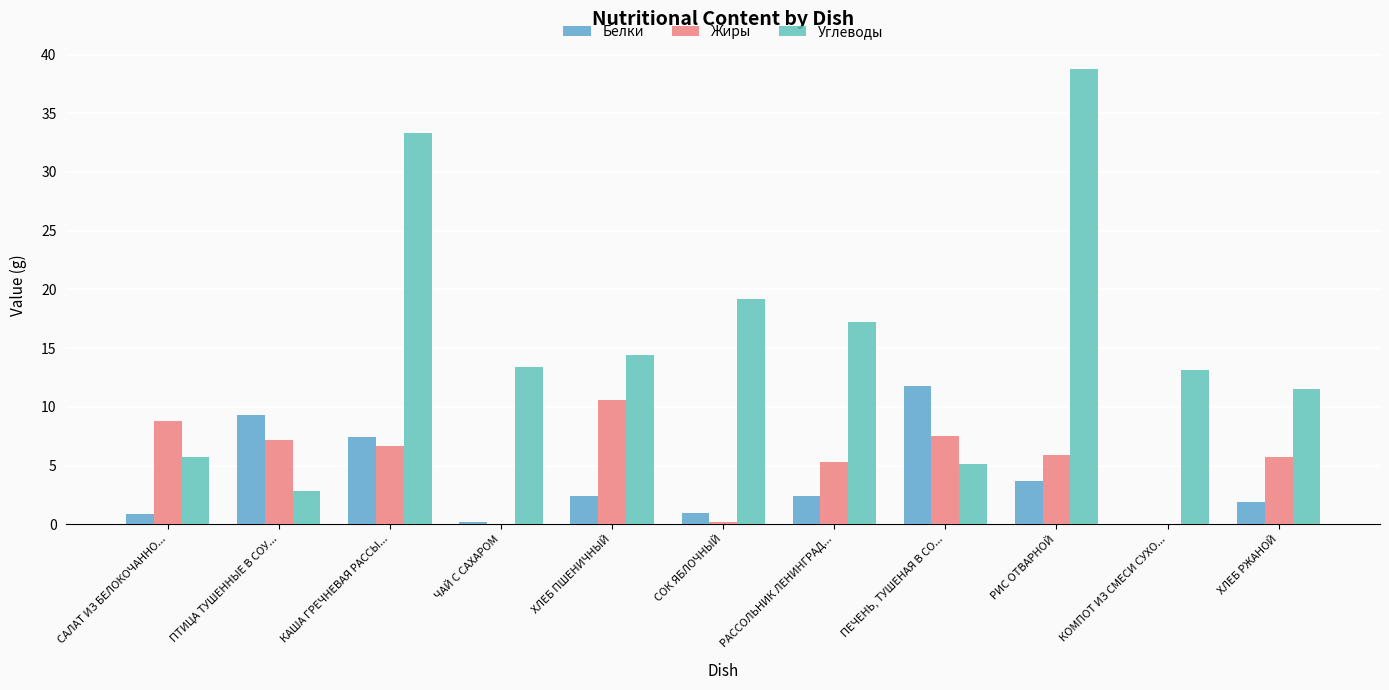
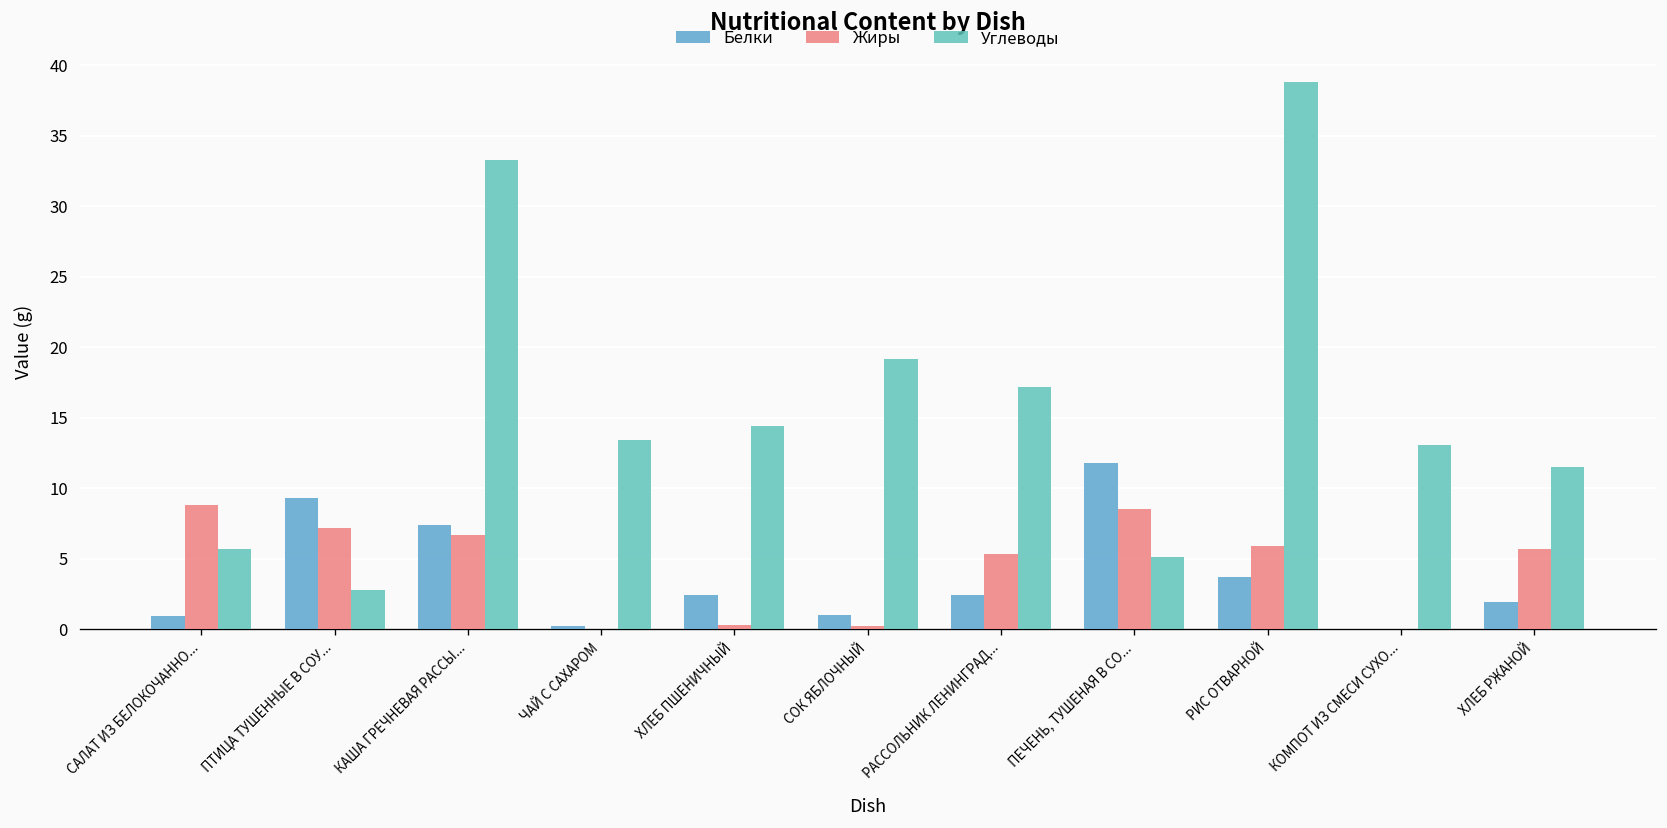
  {
    "Жиры": {
      "САЛАТ ИЗ БЕЛОКОЧАННО...": 8.8,
      "ПТИЦА ТУШЕННЫЕ В СОУ...": 7.2,
      "КАША ГРЕЧНЕВАЯ РАССЫ...": 6.7,
      "ЧАЙ С САХАРОМ": 0.0,
-     "ХЛЕБ ПШЕНИЧНЫЙ": 10.6,
+     "ХЛЕБ ПШЕНИЧНЫЙ": 0.3,
      "РАССОЛЬНИК ЛЕНИНГРАД...": 5.3,
-     "ПЕЧЕНЬ, ТУШЕНАЯ В СО...": 7.5,
+     "ПЕЧЕНЬ, ТУШЕНАЯ В СО...": 8.5,
      "РИС ОТВАРНОЙ": 5.9,
      "КОМПОТ ИЗ СМЕСИ СУХО...": 0.0,
      "ХЛЕБ РЖАНОЙ": 5.7
    }
  }
